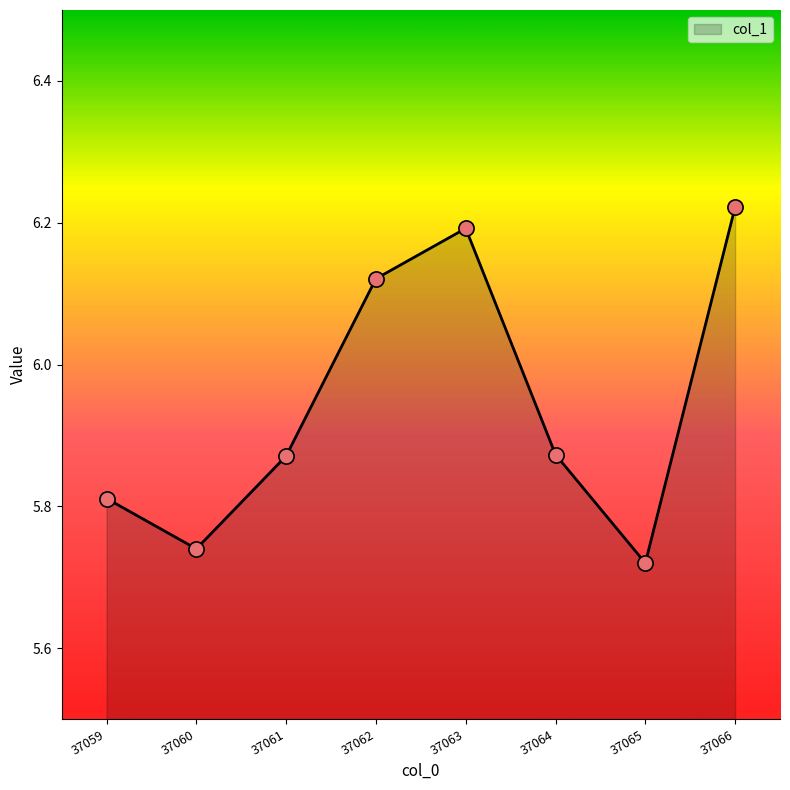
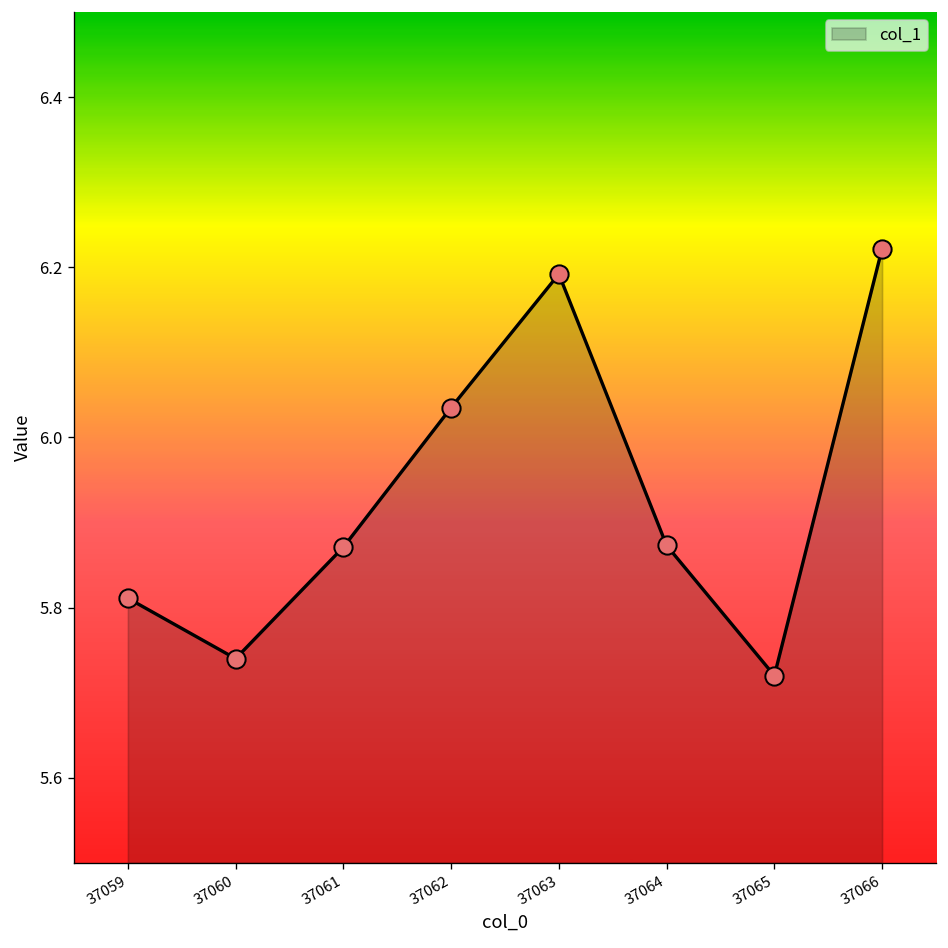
  {
    "37059": 5.81,
    "37060": 5.74,
    "37061": 5.87,
-   "37062": 6.12,
+   "37062": 6.04,
    "37063": 6.19,
    "37064": 5.87,
    "37065": 5.72,
    "37066": 6.22
  }
